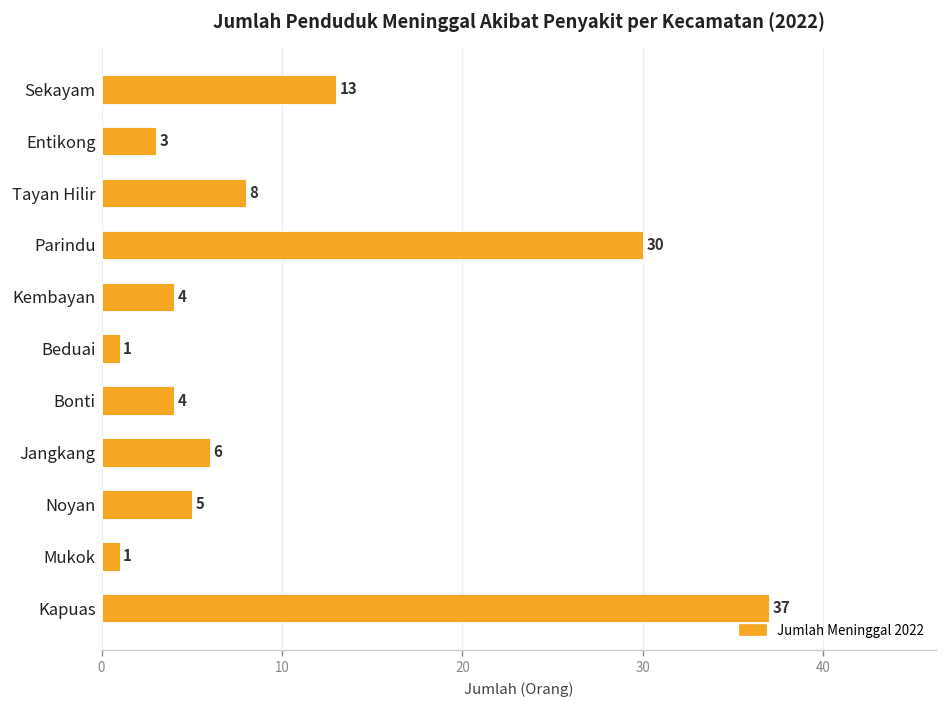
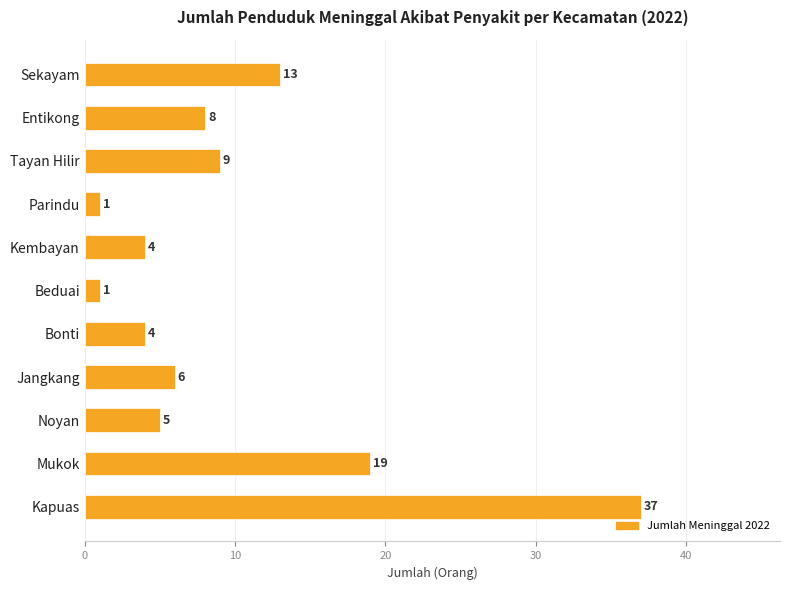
  {
    "Sekayam": 13,
-   "Entikong": 3,
-   "Tayan Hilir": 8,
-   "Parindu": 30,
+   "Entikong": 8,
+   "Tayan Hilir": 9,
+   "Parindu": 1,
    "Kembayan": 4,
    "Beduai": 1,
    "Bonti": 4,
    "Jangkang": 6,
    "Noyan": 5,
-   "Mukok": 1,
+   "Mukok": 19,
    "Kapuas": 37
  }
